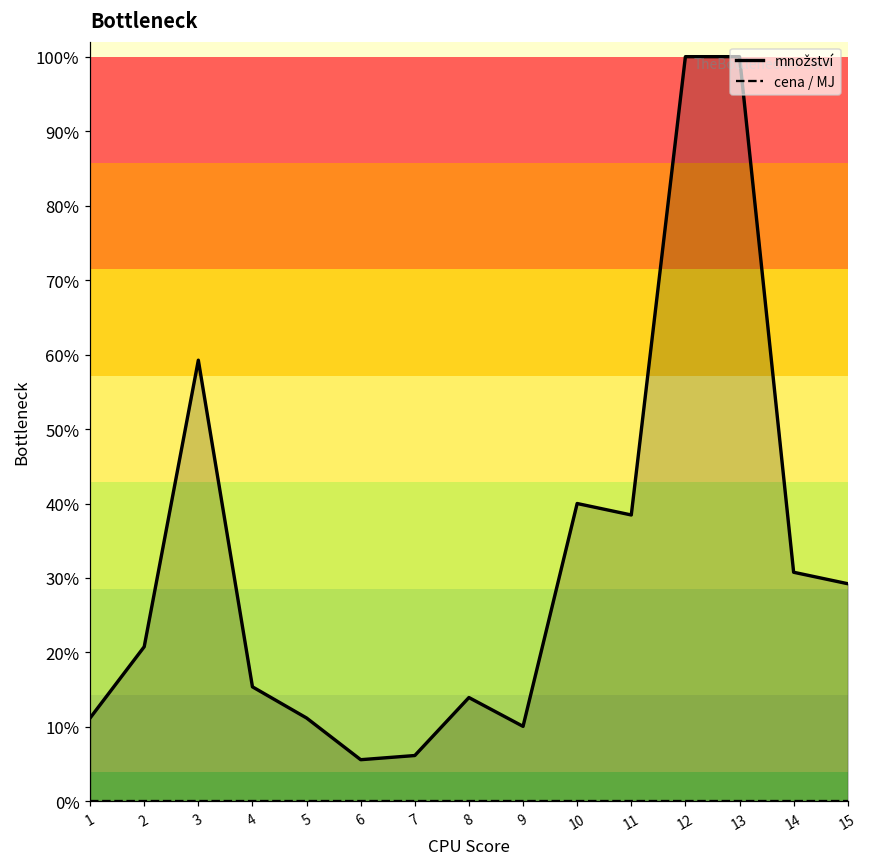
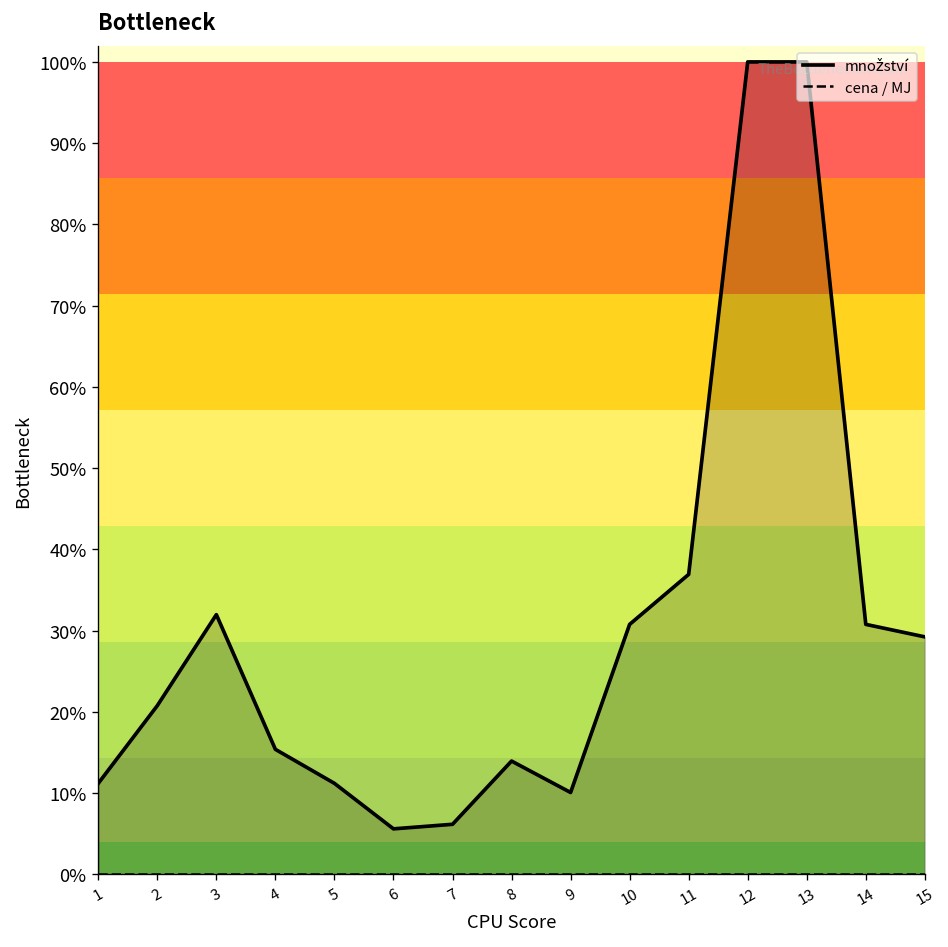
  {
    "množství": {
      "1": "11%",
      "2": "21%",
-     "3": "59%",
+     "3": "32%",
      "4": "15%",
      "5": "11%",
      "6": "6%",
      "7": "6%",
      "8": "14%",
      "9": "10%",
-     "10": "40%",
-     "11": "38%",
+     "10": "31%",
+     "11": "37%",
      "12": "100%",
      "14": "31%",
      "15": "29%"
    }
  }
